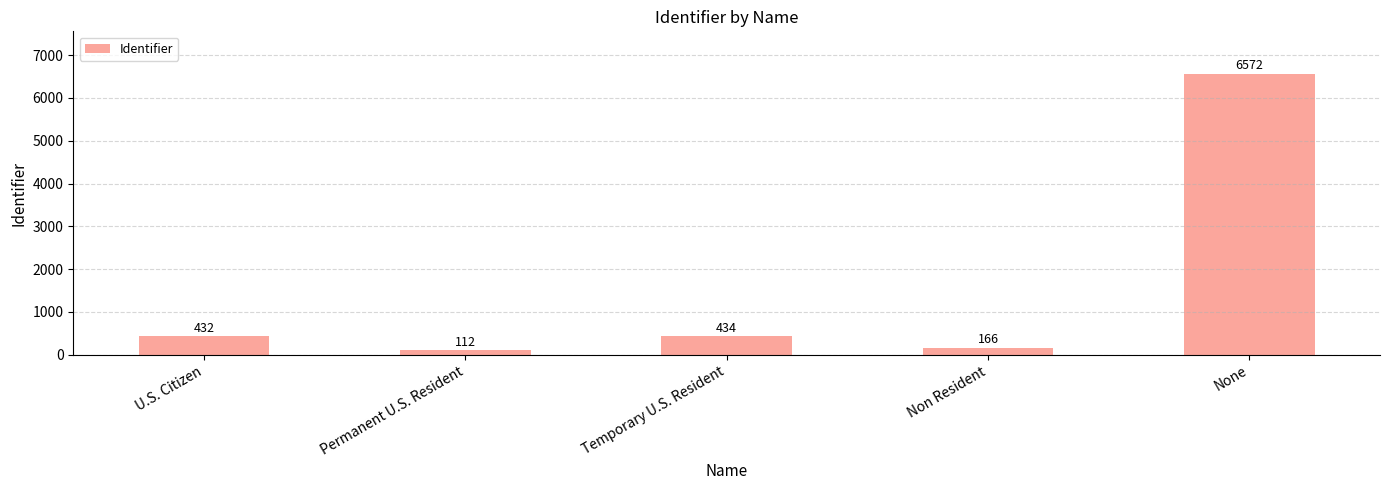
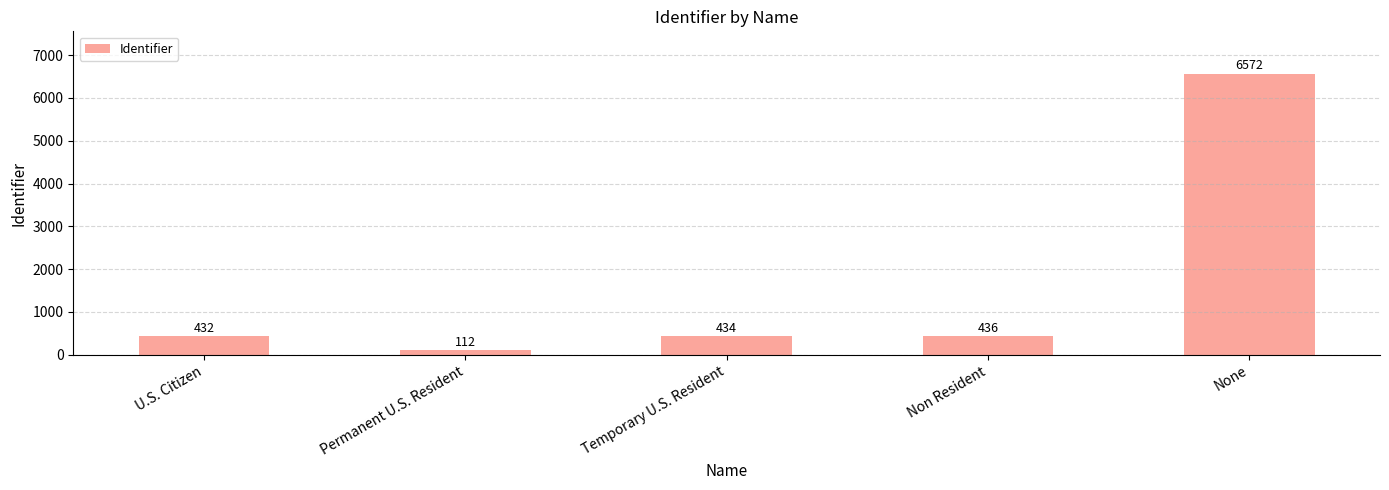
  {
    "U.S. Citizen": 432,
    "Permanent U.S. Resident": 112,
    "Temporary U.S. Resident": 434,
-   "Non Resident": 166,
+   "Non Resident": 436,
    "None": 6572
  }
